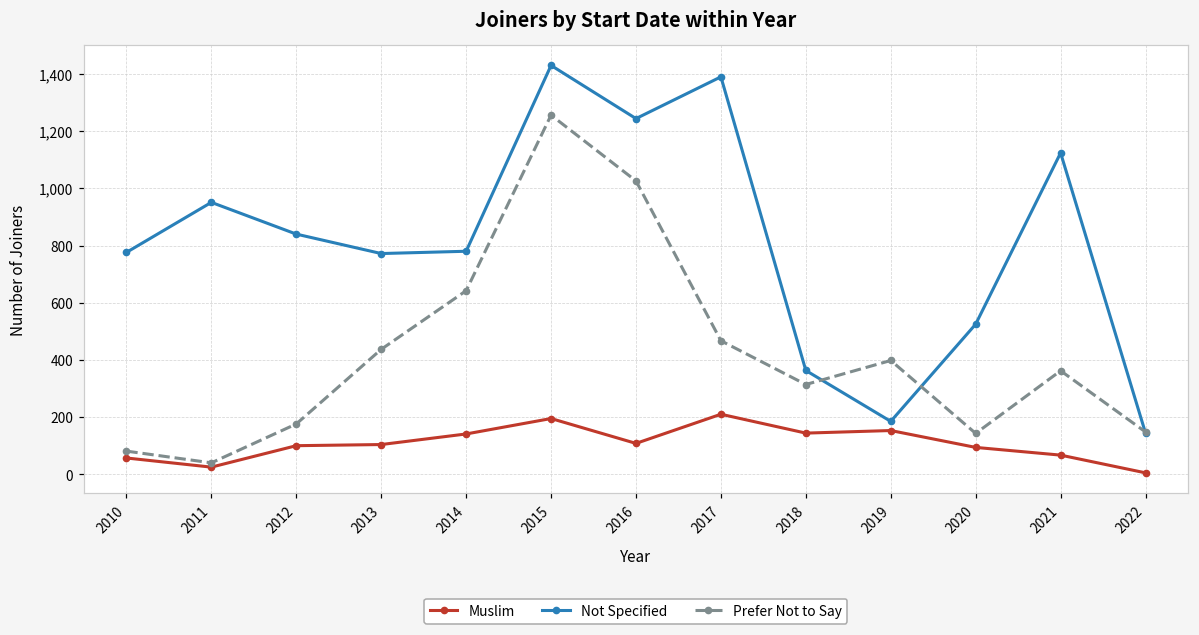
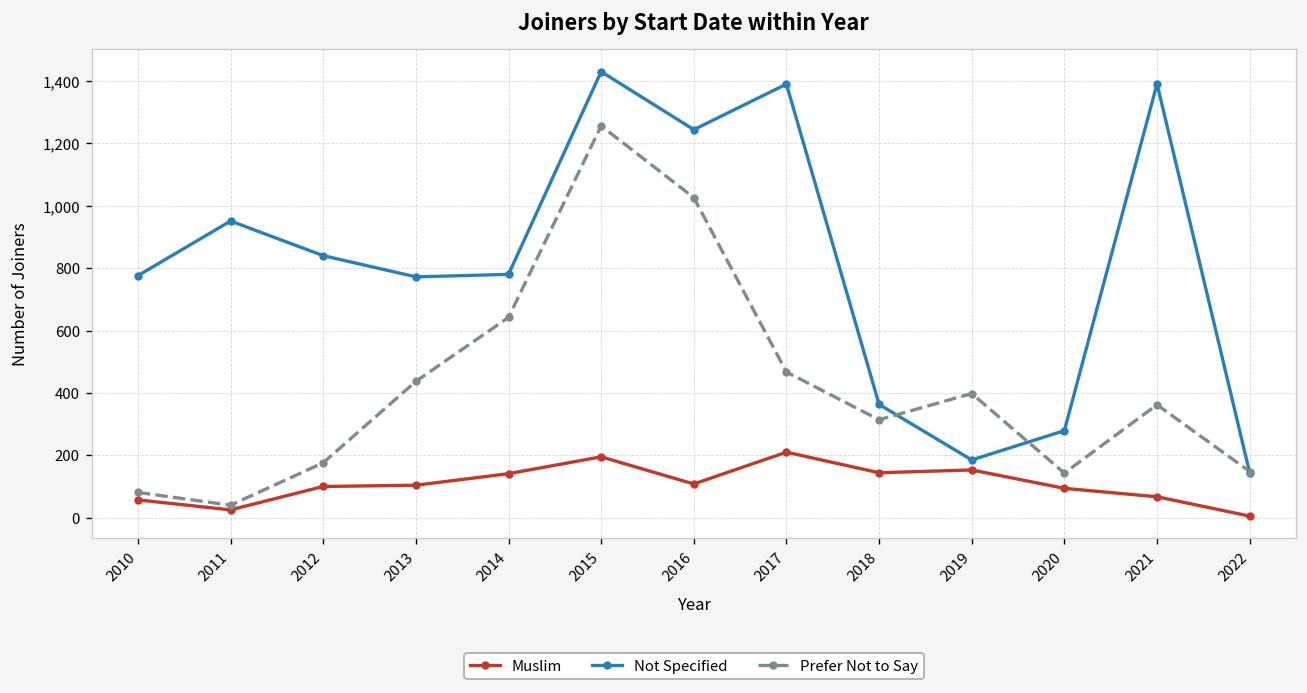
  {
    "Muslim": {
      "2010": "60",
      "2011": "30",
      "2012": "100",
      "2013": "100",
      "2014": "140",
      "2015": "200",
      "2016": "110",
      "2017": "210",
      "2018": "140",
      "2019": "150",
      "2020": "90",
      "2021": "70",
      "2022": "10"
    },
    "Not Specified": {
      "2010": "780",
      "2011": "950",
      "2012": "840",
      "2013": "770",
      "2014": "780",
      "2015": "1,430",
      "2016": "1,240",
      "2017": "1,390",
      "2018": "360",
      "2019": "190",
-     "2020": "530",
-     "2021": "1,120"
+     "2020": "280",
+     "2021": "1,390"
    },
    "Prefer Not to Say": {
      "2010": "80",
      "2011": "40",
      "2012": "180",
      "2013": "440",
      "2014": "640",
      "2015": "1,260",
      "2016": "1,030",
      "2017": "470",
      "2018": "310",
      "2019": "400",
      "2020": "140",
      "2021": "360"
    }
  }
